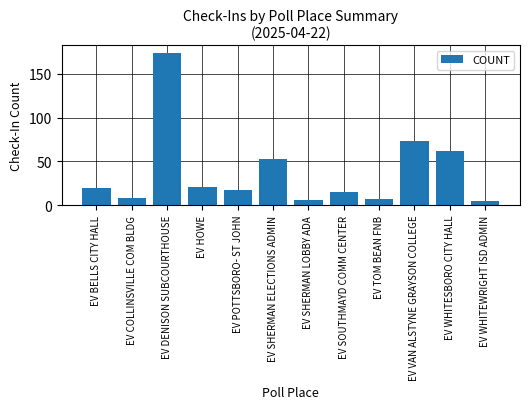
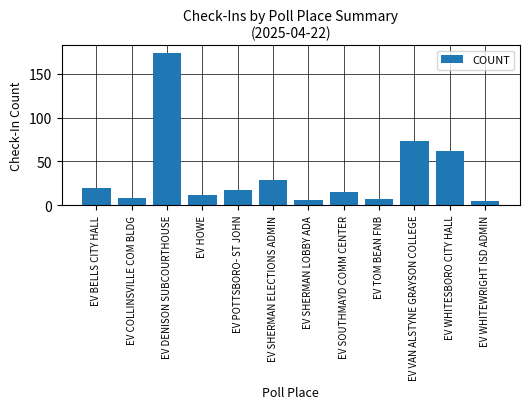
  {
    "EV BELLS CITY HALL": 20,
    "EV COLLINSVILLE COM BLDG": 10,
    "EV DENISON SUBCOURTHOUSE": 170,
-   "EV HOWE": 20,
+   "EV HOWE": 10,
    "EV POTTSBORO- ST JOHN": 20,
-   "EV SHERMAN ELECTIONS ADMIN": 50,
+   "EV SHERMAN ELECTIONS ADMIN": 30,
    "EV SHERMAN LOBBY ADA": 10,
    "EV SOUTHMAYD COMM CENTER": 20,
    "EV TOM BEAN FNB": 10,
    "EV VAN ALSTYNE GRAYSON COLLEGE": 70,
    "EV WHITESBORO CITY HALL": 60,
    "EV WHITEWRIGHT ISD ADMIN": 10
  }
